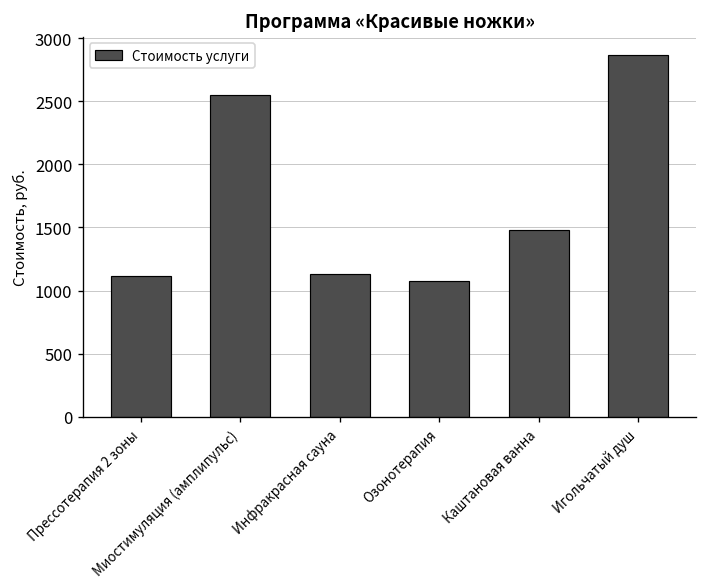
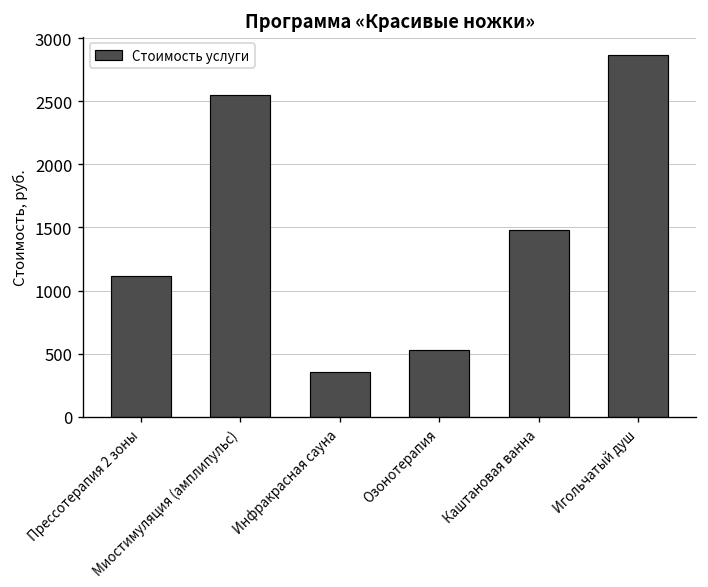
  {
    "Прессотерапия 2 зоны": 1120,
    "Миостимуляция (амплипульс)": 2550,
-   "Инфракрасная сауна": 1130,
-   "Озонотерапия": 1070,
+   "Инфракрасная сауна": 350,
+   "Озонотерапия": 530,
    "Каштановая ванна": 1480,
    "Игольчатый душ": 2870
  }
